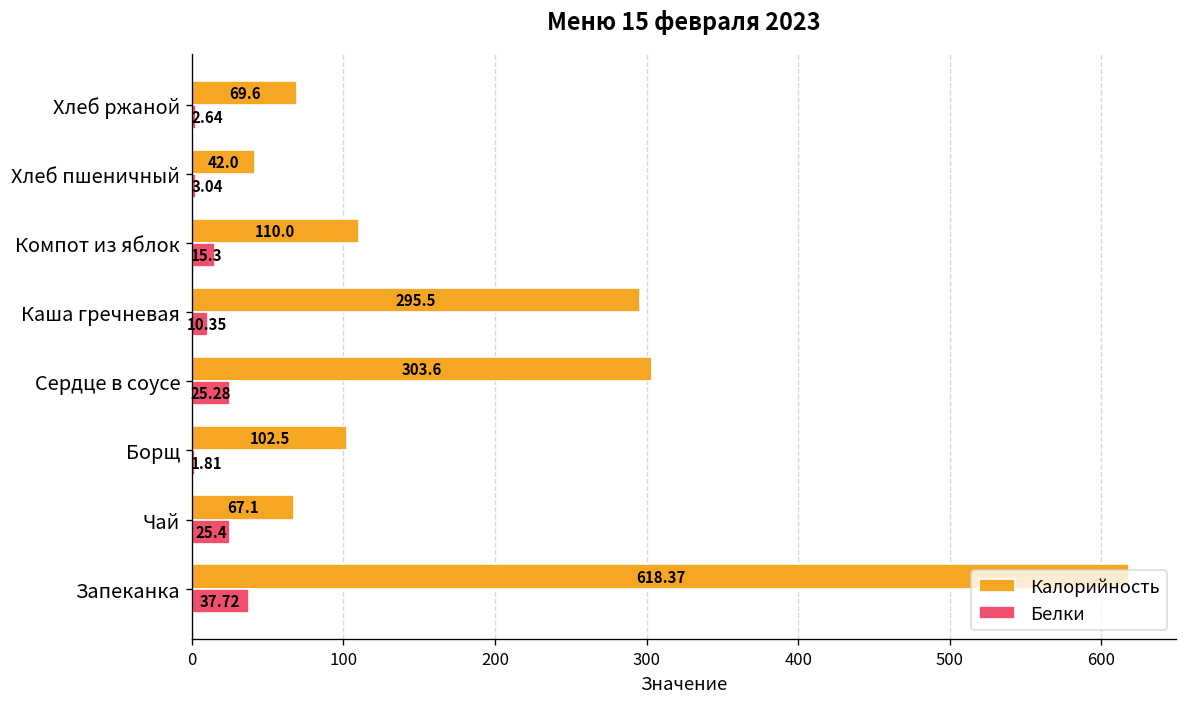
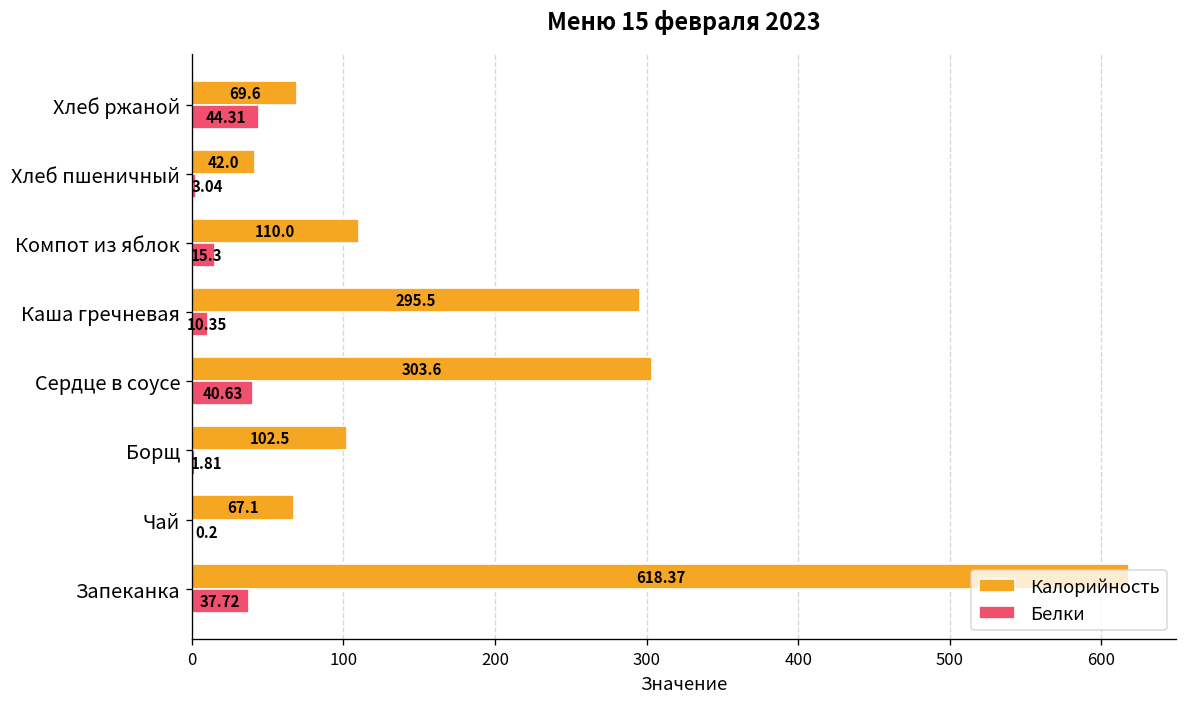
  {
    "Калорийность": {
      "Хлеб ржаной": 69.6,
      "Хлеб пшеничный": 42.0,
      "Компот из яблок": 110.0,
      "Каша гречневая": 295.5,
      "Сердце в соусе": 303.6,
      "Борщ": 102.5,
      "Чай": 67.1
    },
    "Белки": {
-     "Хлеб ржаной": 2.64,
+     "Хлеб ржаной": 44.31,
      "Хлеб пшеничный": 3.04,
      "Компот из яблок": 15.3,
      "Каша гречневая": 10.35,
-     "Сердце в соусе": 25.28,
+     "Сердце в соусе": 40.63,
      "Борщ": 1.81,
-     "Чай": 25.4,
+     "Чай": 0.2,
      "Запеканка": 37.72
    }
  }
